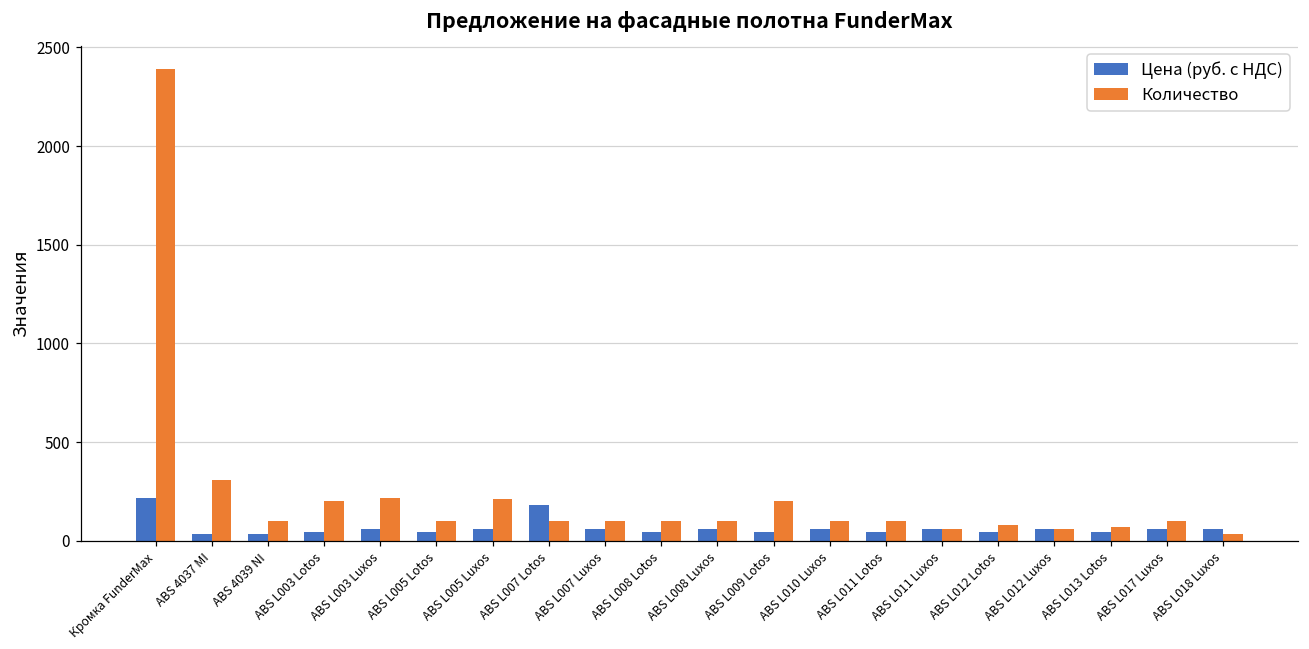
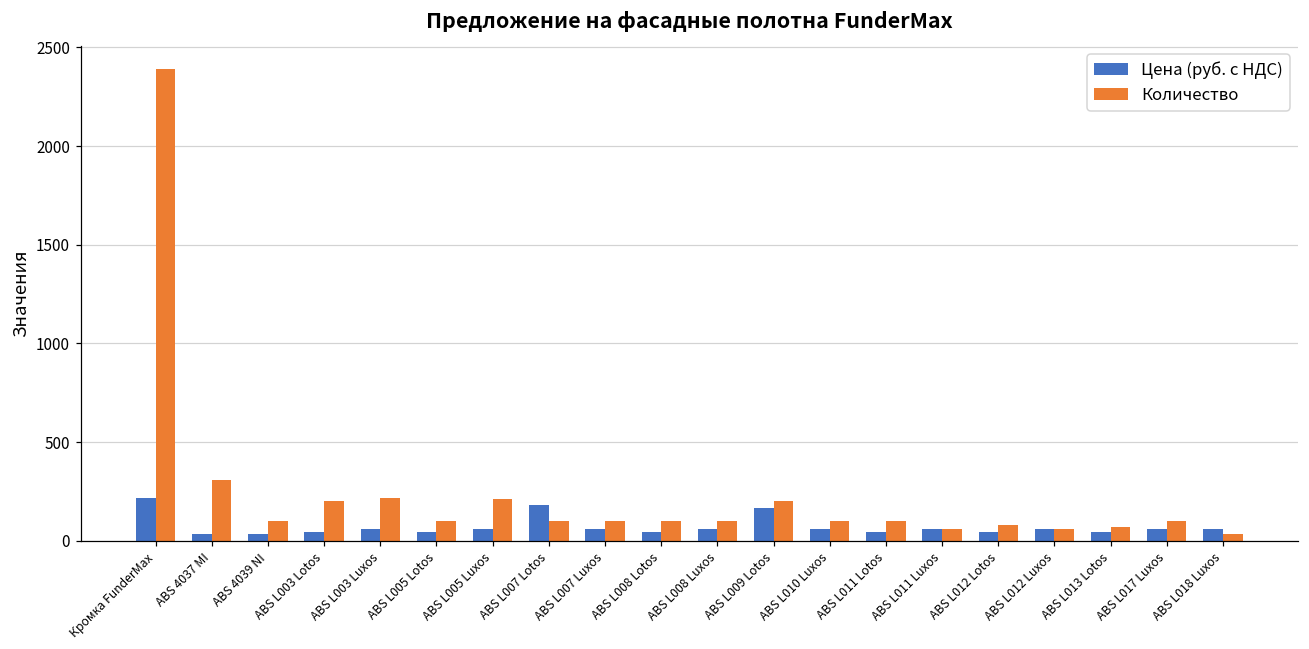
  {
    "Цена (руб. с НДС)": {
      "Кромка FunderMax": 220,
      "ABS 4037 MI": 40,
      "ABS 4039 NI": 40,
      "ABS L003 Lotos": 50,
      "ABS L003 Luxos": 60,
      "ABS L005 Lotos": 50,
      "ABS L005 Luxos": 60,
      "ABS L007 Lotos": 180,
      "ABS L007 Luxos": 60,
      "ABS L008 Lotos": 50,
      "ABS L008 Luxos": 60,
-     "ABS L009 Lotos": 50,
+     "ABS L009 Lotos": 170,
      "ABS L010 Luxos": 60,
      "ABS L011 Lotos": 50,
      "ABS L011 Luxos": 60,
      "ABS L012 Lotos": 50,
      "ABS L012 Luxos": 60,
      "ABS L013 Lotos": 50,
      "ABS L017 Luxos": 60,
      "ABS L018 Luxos": 60
    },
    "Количество": {
      "Кромка FunderMax": 2390,
      "ABS 4037 MI": 310,
      "ABS 4039 NI": 100,
      "ABS L003 Lotos": 200,
      "ABS L003 Luxos": 220,
      "ABS L005 Lotos": 100,
      "ABS L005 Luxos": 210,
      "ABS L007 Lotos": 100,
      "ABS L007 Luxos": 100,
      "ABS L008 Lotos": 100,
      "ABS L008 Luxos": 100,
      "ABS L009 Lotos": 200,
      "ABS L010 Luxos": 100,
      "ABS L011 Lotos": 100,
      "ABS L011 Luxos": 60,
      "ABS L012 Lotos": 80,
      "ABS L012 Luxos": 60,
      "ABS L013 Lotos": 70,
      "ABS L017 Luxos": 100,
      "ABS L018 Luxos": 30
    }
  }
